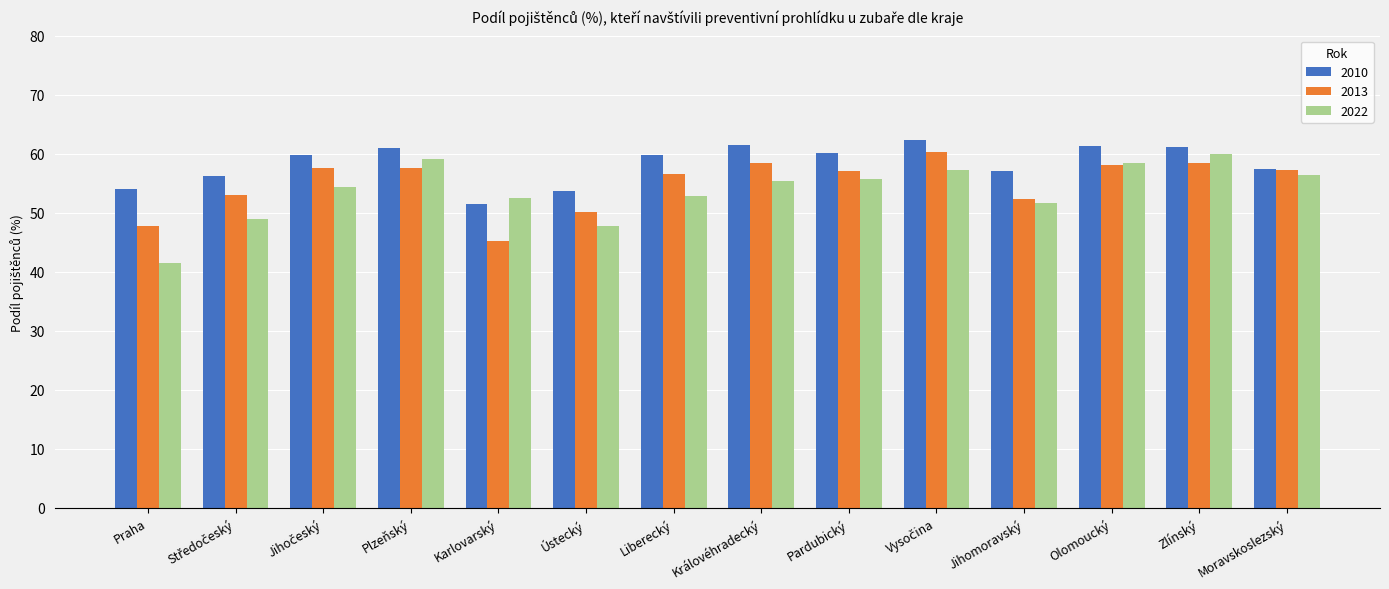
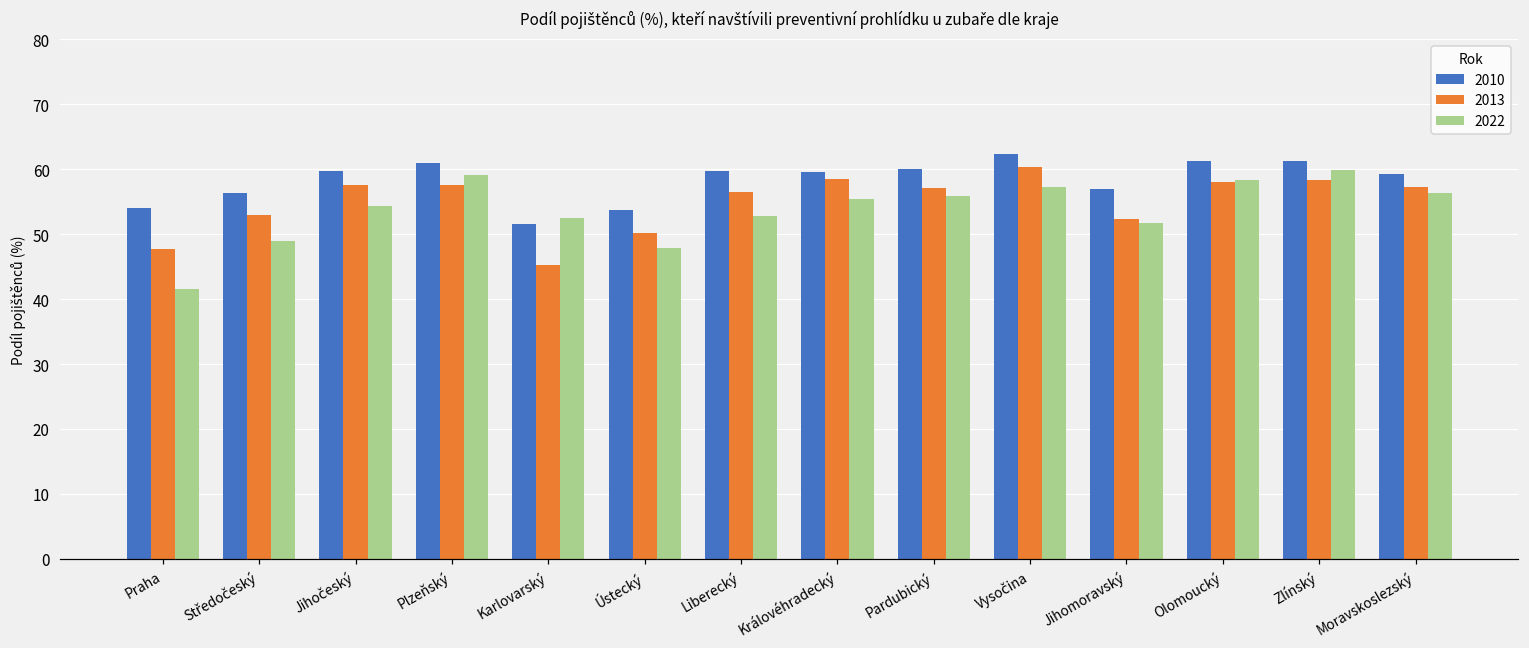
  {
    "2010": {
      "Praha": 54,
      "Středočeský": 56,
      "Jihočeský": 60,
      "Plzeňský": 61,
      "Karlovarský": 52,
      "Ústecký": 54,
      "Liberecký": 60,
-     "Královéhradecký": 62,
+     "Královéhradecký": 60,
      "Pardubický": 60,
      "Vysočina": 62,
      "Jihomoravský": 57,
      "Olomoucký": 61,
      "Zlínský": 61,
-     "Moravskoslezský": 57
+     "Moravskoslezský": 59
    },
    "2013": {
      "Praha": 48,
      "Středočeský": 53,
      "Jihočeský": 58,
      "Plzeňský": 58,
      "Karlovarský": 45,
      "Ústecký": 50,
      "Liberecký": 57,
      "Královéhradecký": 59,
      "Pardubický": 57,
      "Vysočina": 60,
      "Jihomoravský": 52,
      "Olomoucký": 58,
      "Zlínský": 58,
      "Moravskoslezský": 57
    },
    "2022": {
      "Praha": 42,
      "Středočeský": 49,
      "Jihočeský": 54,
      "Plzeňský": 59,
      "Karlovarský": 53,
      "Ústecký": 48,
      "Liberecký": 53,
      "Královéhradecký": 55,
      "Pardubický": 56,
      "Vysočina": 57,
      "Jihomoravský": 52,
      "Olomoucký": 58,
      "Zlínský": 60,
      "Moravskoslezský": 56
    }
  }
